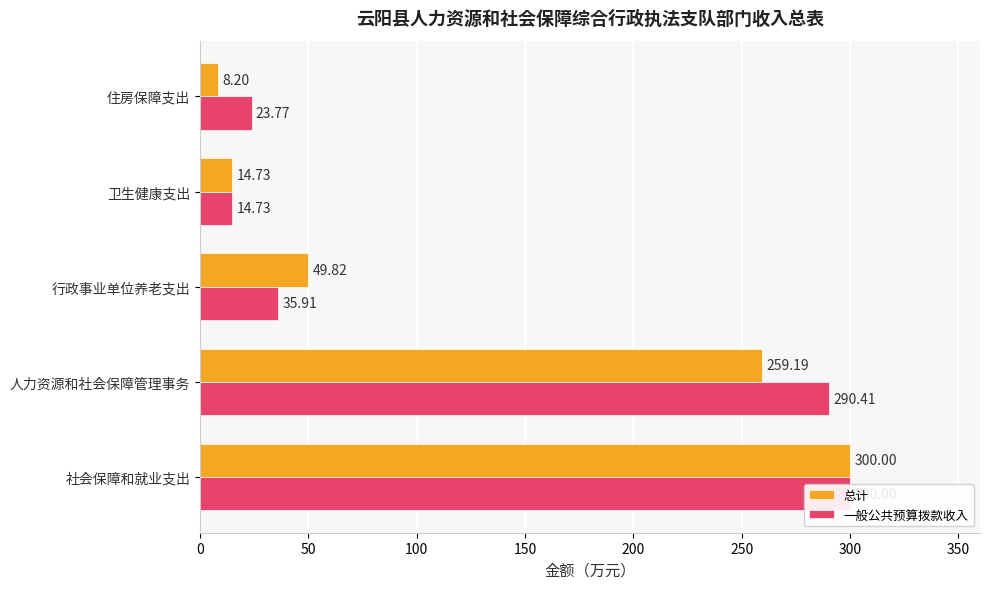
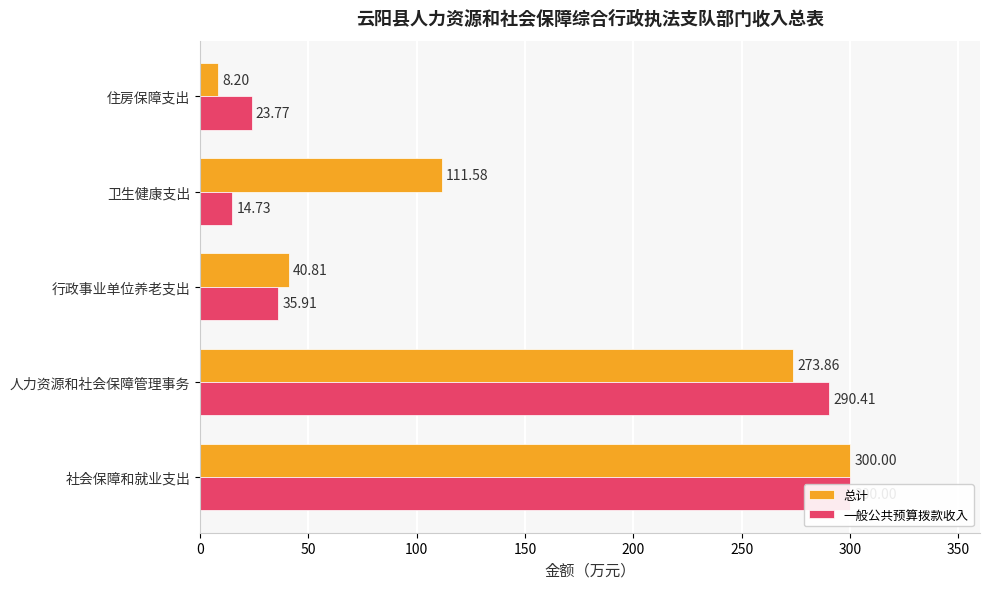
  {
    "总计": {
      "住房保障支出": 8.20,
-     "卫生健康支出": 14.73,
-     "行政事业单位养老支出": 49.82,
-     "人力资源和社会保障管理事务": 259.19,
+     "卫生健康支出": 111.58,
+     "行政事业单位养老支出": 40.81,
+     "人力资源和社会保障管理事务": 273.86,
      "社会保障和就业支出": 300.00
    },
    "一般公共预算拨款收入": {
      "住房保障支出": 23.77,
      "卫生健康支出": 14.73,
      "行政事业单位养老支出": 35.91,
      "人力资源和社会保障管理事务": 290.41
    }
  }
